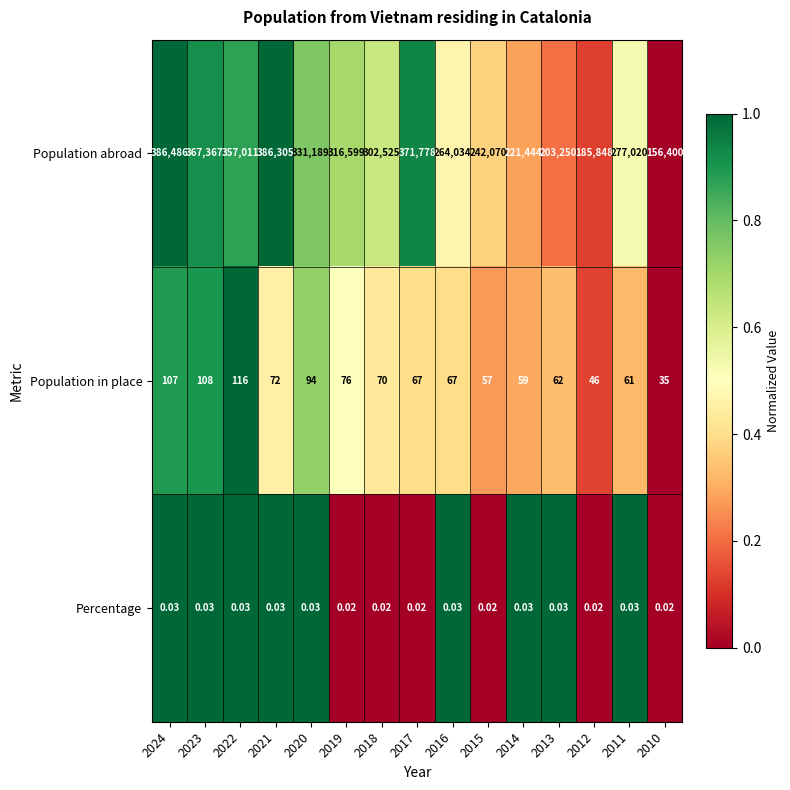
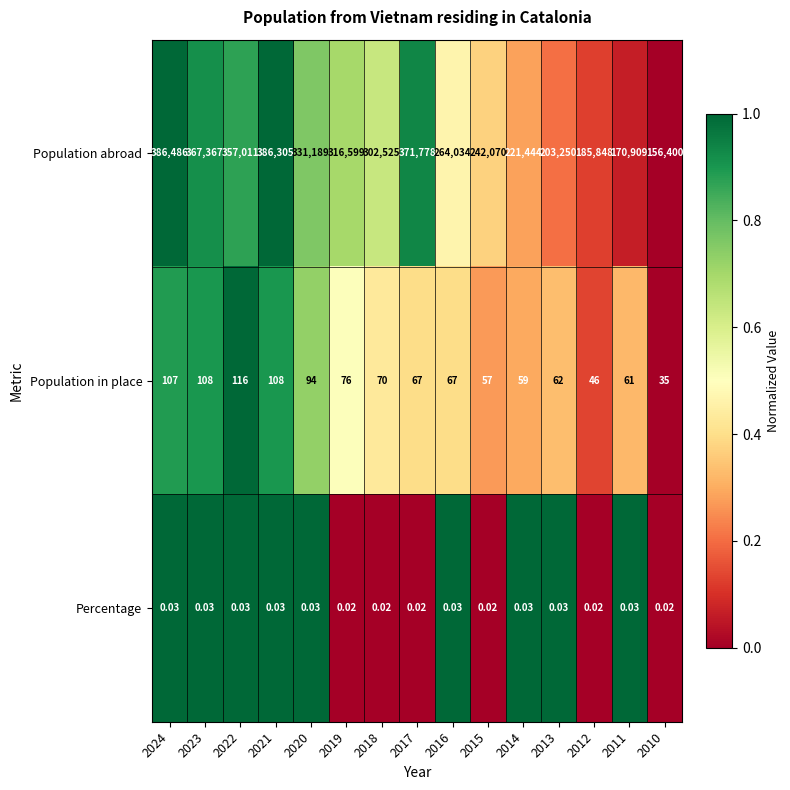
  {
    "Population abroad": {
      "2024": "386,486",
      "2023": "367,367",
      "2022": "357,011",
      "2021": "386,305",
      "2020": "331,189",
      "2019": "316,599",
      "2018": "302,525",
      "2017": "371,778",
      "2016": "264,034",
      "2015": "242,070",
      "2014": "221,444",
      "2013": "203,250",
      "2012": "185,848",
-     "2011": "277,020",
+     "2011": "170,909",
      "2010": "156,400"
    },
    "Population in place": {
      "2024": "107",
      "2023": "108",
      "2022": "116",
-     "2021": "72",
+     "2021": "108",
      "2020": "94",
      "2019": "76",
      "2018": "70",
      "2017": "67",
      "2016": "67",
      "2015": "57",
      "2014": "59",
      "2013": "62",
      "2012": "46",
      "2011": "61",
      "2010": "35"
    },
    "Percentage": {
      "2024": "0.03",
      "2023": "0.03",
      "2022": "0.03",
      "2021": "0.03",
      "2020": "0.03",
      "2019": "0.02",
      "2018": "0.02",
      "2017": "0.02",
      "2016": "0.03",
      "2015": "0.02",
      "2014": "0.03",
      "2013": "0.03",
      "2012": "0.02",
      "2011": "0.03",
      "2010": "0.02"
    }
  }
